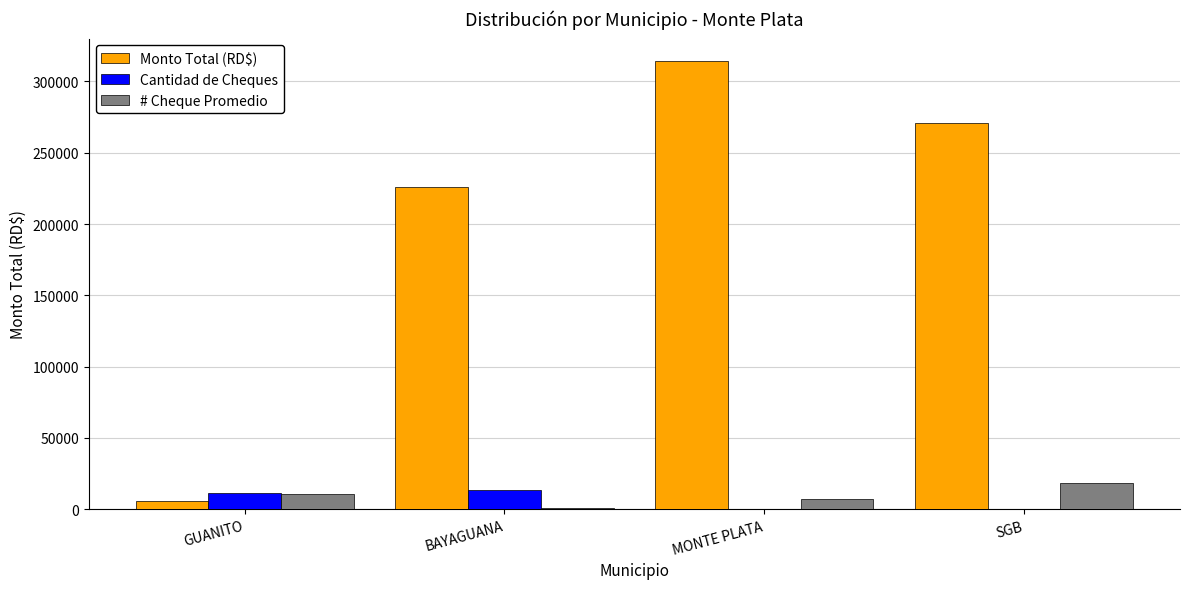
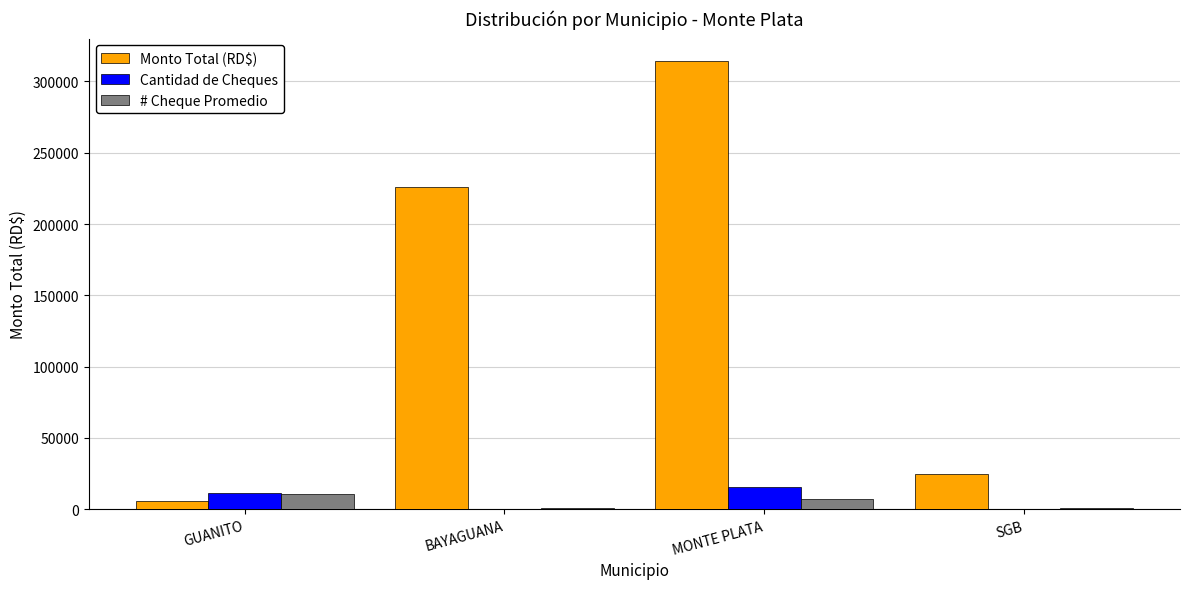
  {
    "Monto Total (RD$)": {
      "GUANITO": 6000,
      "BAYAGUANA": 226000,
      "MONTE PLATA": 314000,
-     "SGB": 271000
+     "SGB": 25000
    },
    "Cantidad de Cheques": {
      "GUANITO": 11000,
-     "BAYAGUANA": 13000,
-     "MONTE PLATA": 0
+     "BAYAGUANA": 0,
+     "MONTE PLATA": 16000
    },
    "# Cheque Promedio": {
      "GUANITO": 10000,
      "MONTE PLATA": 7000,
-     "SGB": 18000
+     "SGB": 1000
    }
  }
